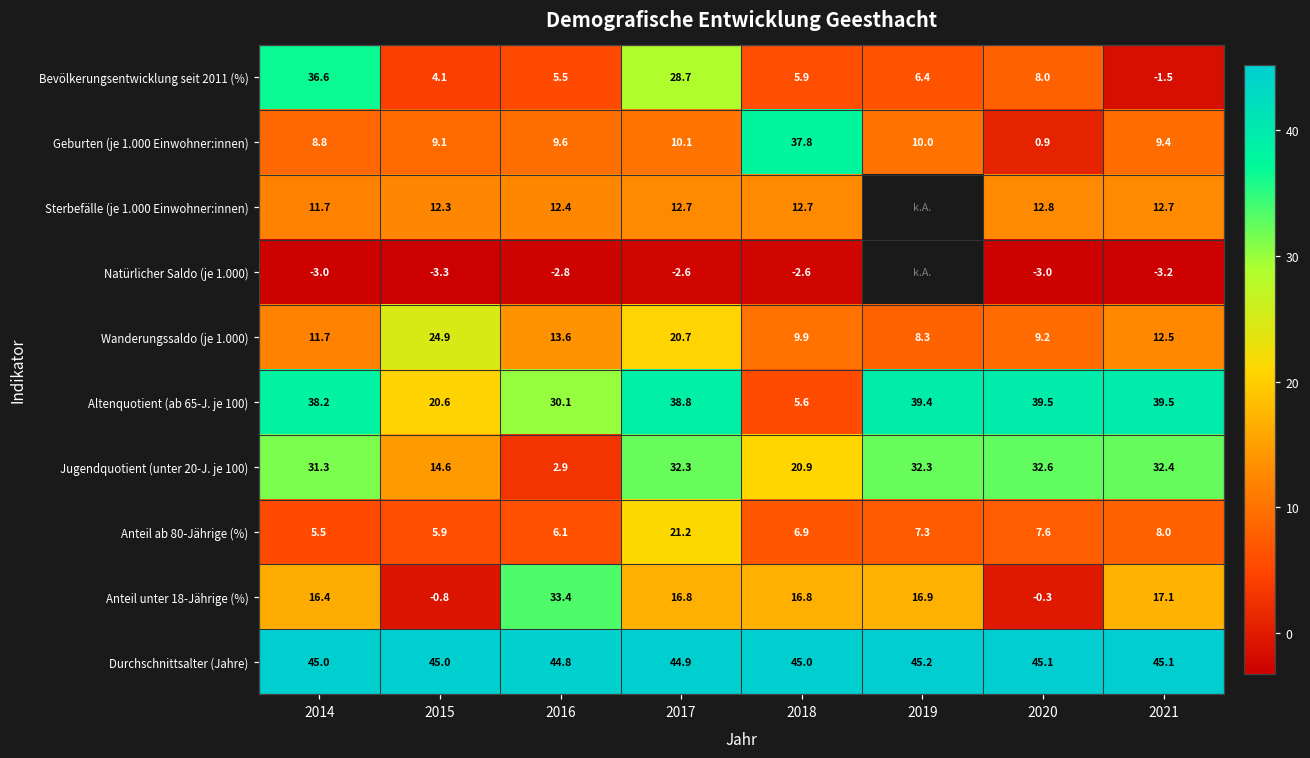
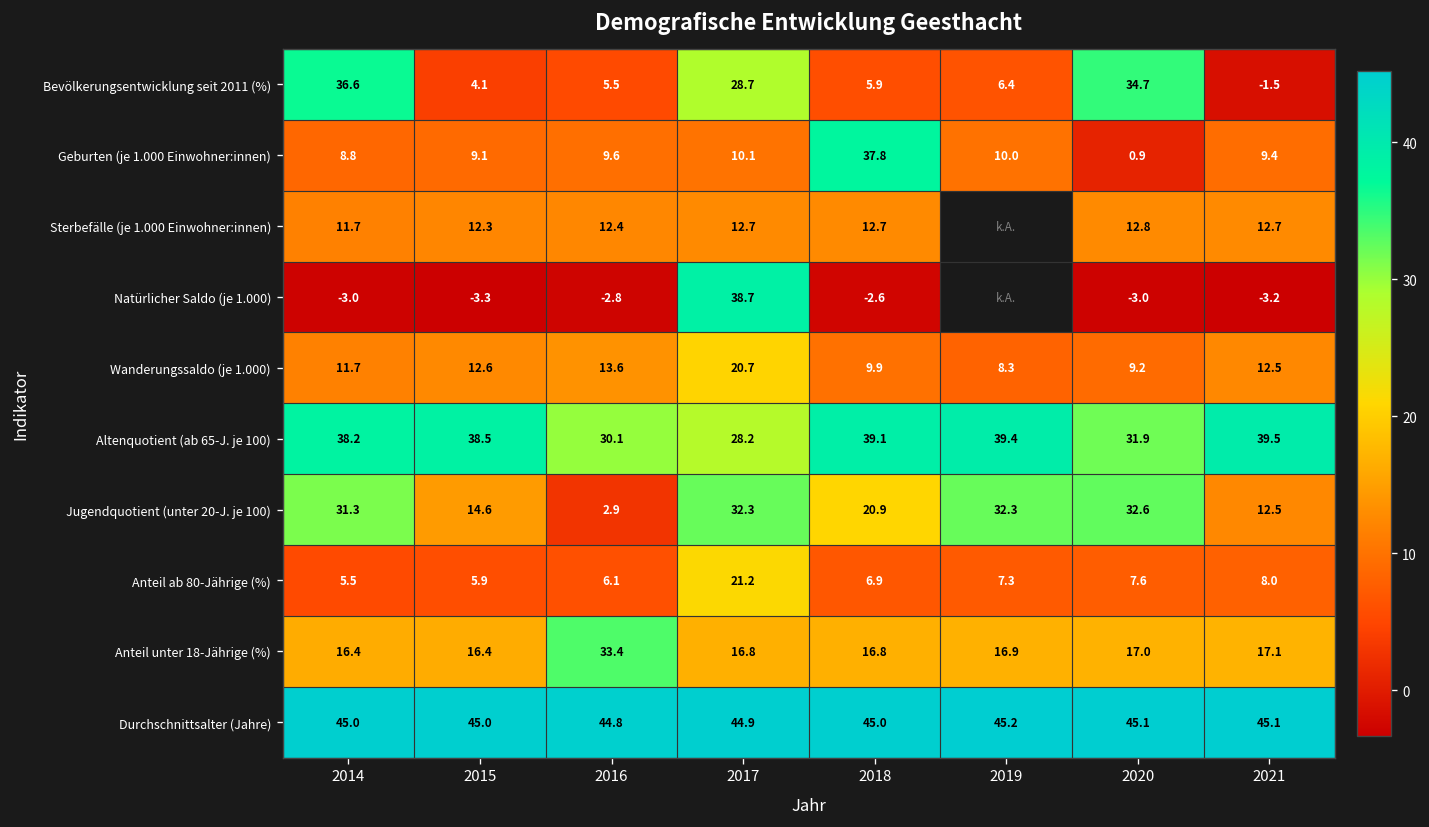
  {
    "Bevölkerungsentwicklung seit 2011 (%)": {
      "2014": 36.6,
      "2015": 4.1,
      "2016": 5.5,
      "2017": 28.7,
      "2018": 5.9,
      "2019": 6.4,
-     "2020": 8.0,
+     "2020": 34.7,
      "2021": -1.5
    },
    "Geburten (je 1.000 Einwohner:innen)": {
      "2014": 8.8,
      "2015": 9.1,
      "2016": 9.6,
      "2017": 10.1,
      "2018": 37.8,
      "2019": 10.0,
      "2020": 0.9,
      "2021": 9.4
    },
    "Sterbefälle (je 1.000 Einwohner:innen)": {
      "2014": 11.7,
      "2015": 12.3,
      "2016": 12.4,
      "2017": 12.7,
      "2018": 12.7,
      "2020": 12.8,
      "2021": 12.7
    },
    "Natürlicher Saldo (je 1.000)": {
      "2014": -3.0,
      "2015": -3.3,
      "2016": -2.8,
-     "2017": -2.6,
+     "2017": 38.7,
      "2018": -2.6,
      "2020": -3.0,
      "2021": -3.2
    },
    "Wanderungssaldo (je 1.000)": {
      "2014": 11.7,
-     "2015": 24.9,
+     "2015": 12.6,
      "2016": 13.6,
      "2017": 20.7,
      "2018": 9.9,
      "2019": 8.3,
      "2020": 9.2,
      "2021": 12.5
    },
    "Altenquotient (ab 65-J. je 100)": {
      "2014": 38.2,
-     "2015": 20.6,
+     "2015": 38.5,
      "2016": 30.1,
-     "2017": 38.8,
-     "2018": 5.6,
+     "2017": 28.2,
+     "2018": 39.1,
      "2019": 39.4,
-     "2020": 39.5,
+     "2020": 31.9,
      "2021": 39.5
    },
    "Jugendquotient (unter 20-J. je 100)": {
      "2014": 31.3,
      "2015": 14.6,
      "2016": 2.9,
      "2017": 32.3,
      "2018": 20.9,
      "2019": 32.3,
      "2020": 32.6,
-     "2021": 32.4
+     "2021": 12.5
    },
    "Anteil ab 80-Jährige (%)": {
      "2014": 5.5,
      "2015": 5.9,
      "2016": 6.1,
      "2017": 21.2,
      "2018": 6.9,
      "2019": 7.3,
      "2020": 7.6,
      "2021": 8.0
    },
    "Anteil unter 18-Jährige (%)": {
      "2014": 16.4,
-     "2015": -0.8,
+     "2015": 16.4,
      "2016": 33.4,
      "2017": 16.8,
      "2018": 16.8,
      "2019": 16.9,
-     "2020": -0.3,
+     "2020": 17.0,
      "2021": 17.1
    },
    "Durchschnittsalter (Jahre)": {
      "2014": 45.0,
      "2015": 45.0,
      "2016": 44.8,
      "2017": 44.9,
      "2018": 45.0,
      "2019": 45.2,
      "2020": 45.1,
      "2021": 45.1
    }
  }
